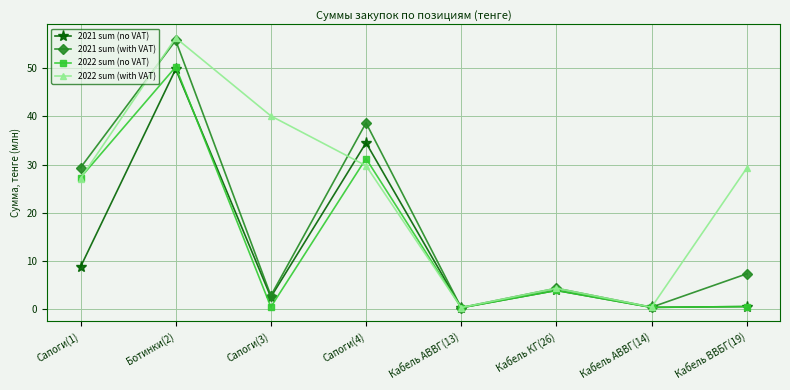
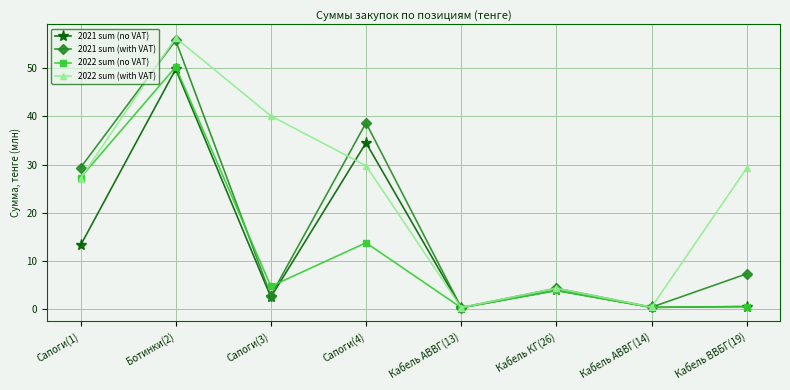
  {
    "2021 sum (no VAT)": {
-     "Сапоги(1)": 9,
+     "Сапоги(1)": 13,
      "Сапоги(4)": 35
    },
    "2021 sum (with VAT)": {
      "Сапоги(1)": 29,
      "Сапоги(4)": 39,
      "Кабель ВВБГ(19)": 7
    },
    "2022 sum (no VAT)": {
-     "Сапоги(3)": 0,
-     "Сапоги(4)": 31
+     "Сапоги(3)": 5,
+     "Сапоги(4)": 14
    },
    "2022 sum (with VAT)": {
      "Сапоги(3)": 40,
      "Сапоги(4)": 30,
      "Кабель ВВБГ(19)": 29
    }
  }
